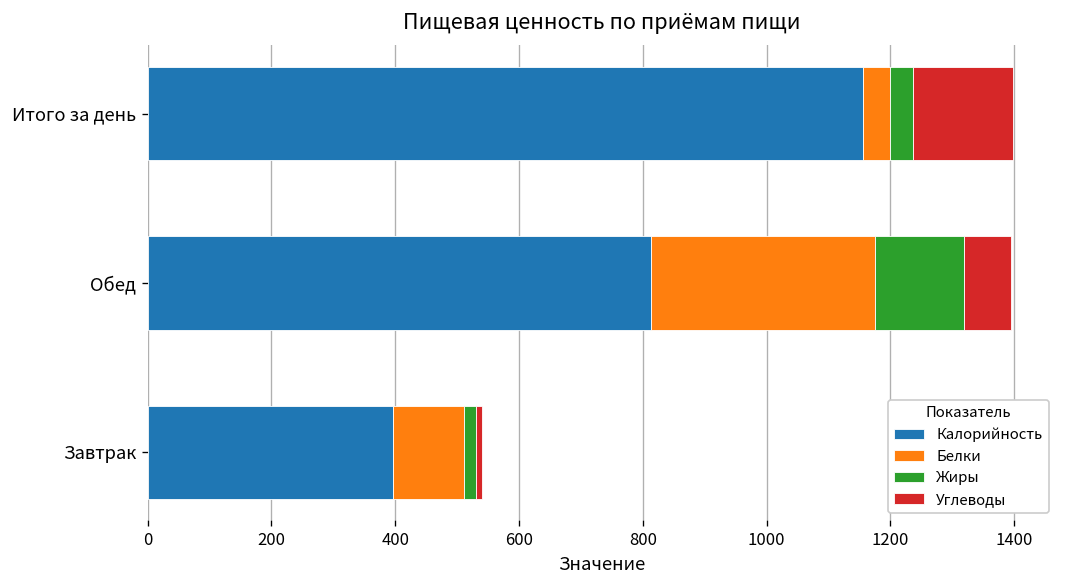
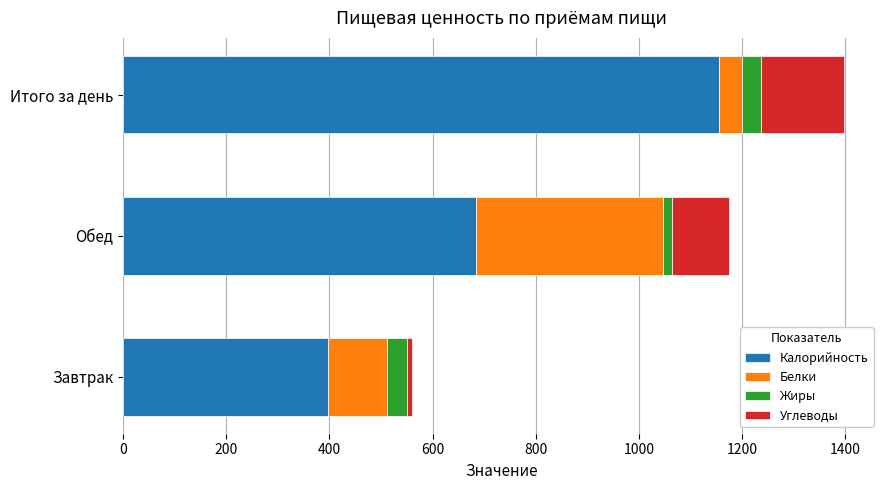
  {
    "Калорийность": {
      "Итого за день": 1160,
-     "Обед": 810,
+     "Обед": 690,
      "Завтрак": 400
    },
    "Белки": {
      "Итого за день": 40,
      "Обед": 360,
      "Завтрак": 110
    },
    "Жиры": {
      "Итого за день": 40,
-     "Обед": 140,
-     "Завтрак": 20
+     "Обед": 20,
+     "Завтрак": 40
    },
    "Углеводы": {
      "Итого за день": 160,
-     "Обед": 80,
+     "Обед": 110,
      "Завтрак": 10
    }
  }
